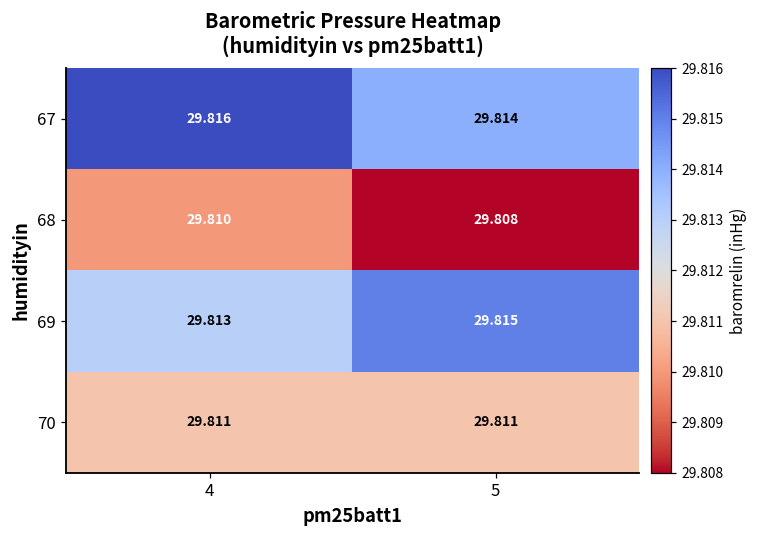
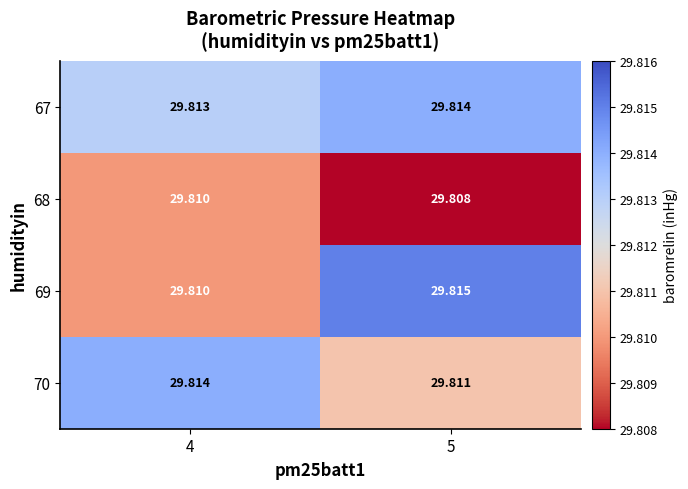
  {
    "67": {
-     "4": 29.816,
+     "4": 29.813,
      "5": 29.814
    },
    "68": {
      "4": 29.810,
      "5": 29.808
    },
    "69": {
-     "4": 29.813,
+     "4": 29.810,
      "5": 29.815
    },
    "70": {
-     "4": 29.811,
+     "4": 29.814,
      "5": 29.811
    }
  }
